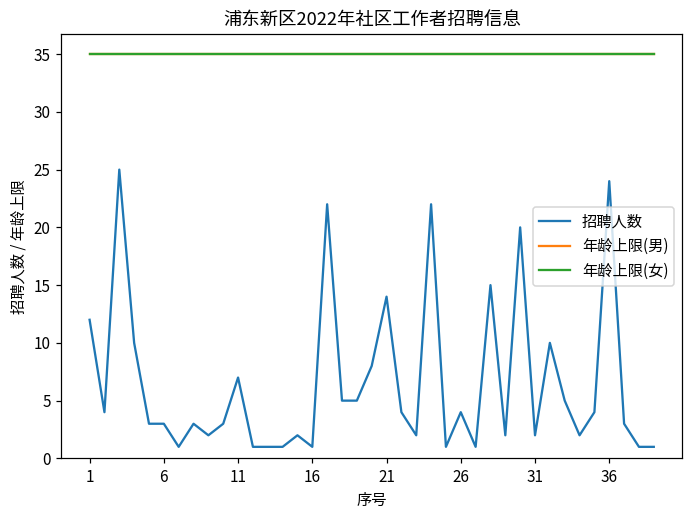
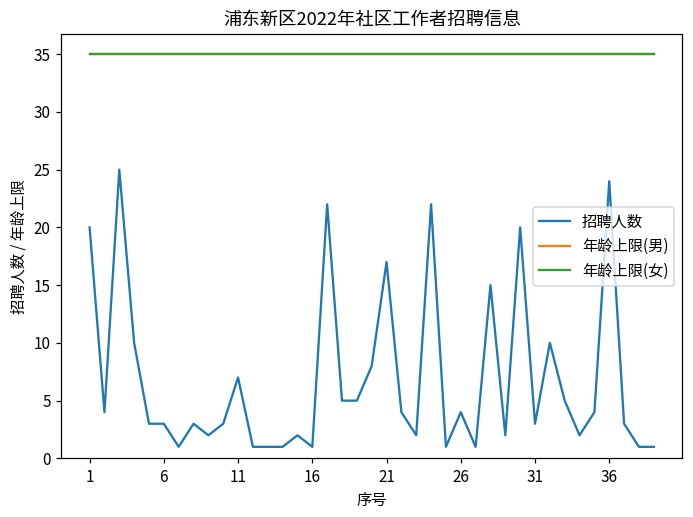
  {
    "招聘人数": {
-     "1": 12,
+     "1": 20,
      "6": 3,
      "11": 7,
      "16": 1,
-     "21": 14,
+     "21": 17,
      "26": 4,
-     "31": 2,
+     "31": 3,
      "36": 24
    },
    "年龄上限(女)": {
      "1": 35,
      "6": 35,
      "11": 35,
      "16": 35,
      "21": 35,
      "26": 35,
      "31": 35,
      "36": 35
    }
  }
